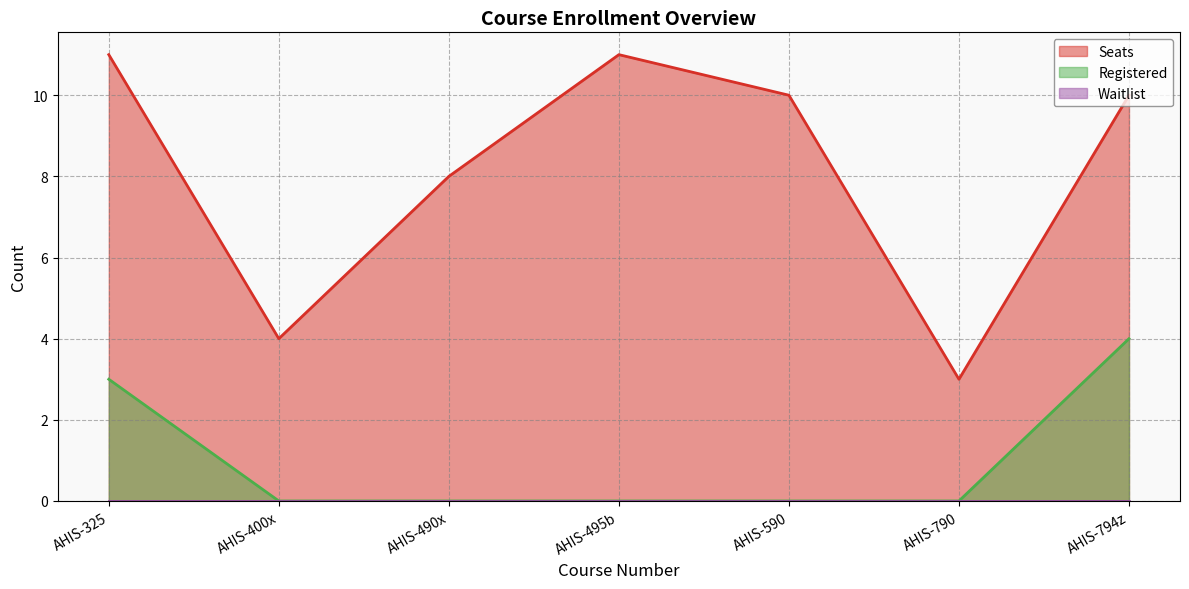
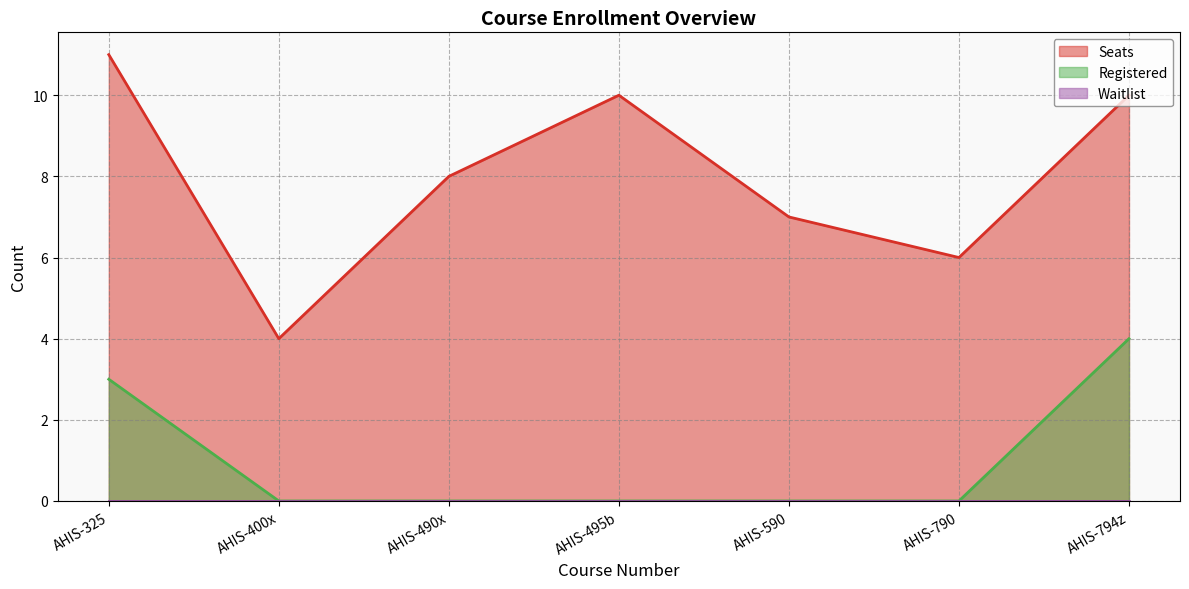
  {
    "Seats": {
      "AHIS-325": 11,
      "AHIS-400x": 4,
      "AHIS-490x": 8,
-     "AHIS-495b": 11,
-     "AHIS-590": 10,
-     "AHIS-790": 3
+     "AHIS-495b": 10,
+     "AHIS-590": 7,
+     "AHIS-790": 6
    },
    "Registered": {
      "AHIS-325": 3,
      "AHIS-794z": 4
    },
    "Waitlist": {
      "AHIS-325": 0,
      "AHIS-794z": 0
    }
  }
